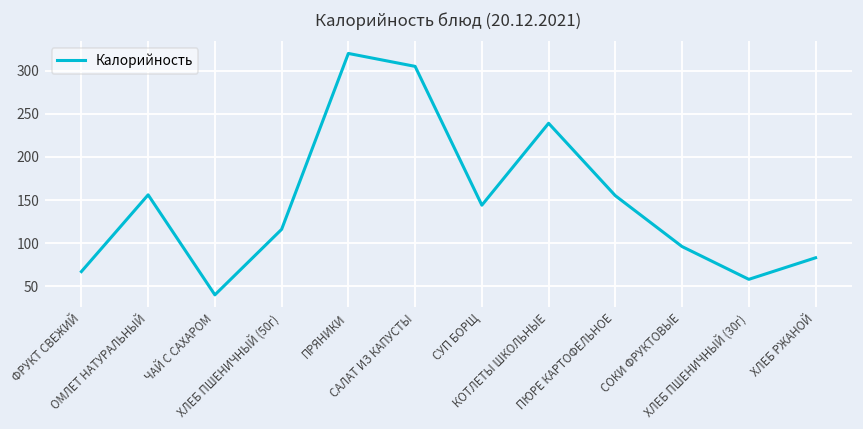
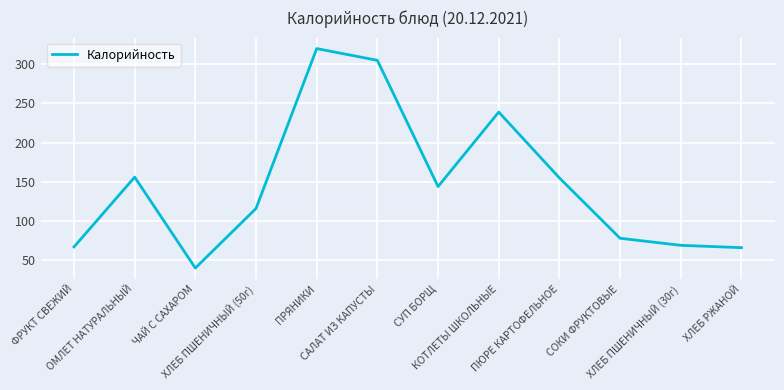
  {
    "ФРУКТ СВЕЖИЙ": 70,
    "ОМЛЕТ НАТУРАЛЬНЫЙ": 160,
    "ЧАЙ С САХАРОМ": 40,
    "ХЛЕБ ПШЕНИЧНЫЙ (50г)": 120,
    "ПРЯНИКИ": 320,
    "САЛАТ ИЗ КАПУСТЫ": 310,
    "СУП БОРЩ": 140,
    "КОТЛЕТЫ ШКОЛЬНЫЕ": 240,
    "ПЮРЕ КАРТОФЕЛЬНОЕ": 160,
-   "СОКИ ФРУКТОВЫЕ": 100,
-   "ХЛЕБ ПШЕНИЧНЫЙ (30г)": 60,
-   "ХЛЕБ РЖАНОЙ": 80
+   "СОКИ ФРУКТОВЫЕ": 80,
+   "ХЛЕБ ПШЕНИЧНЫЙ (30г)": 70,
+   "ХЛЕБ РЖАНОЙ": 70
  }
